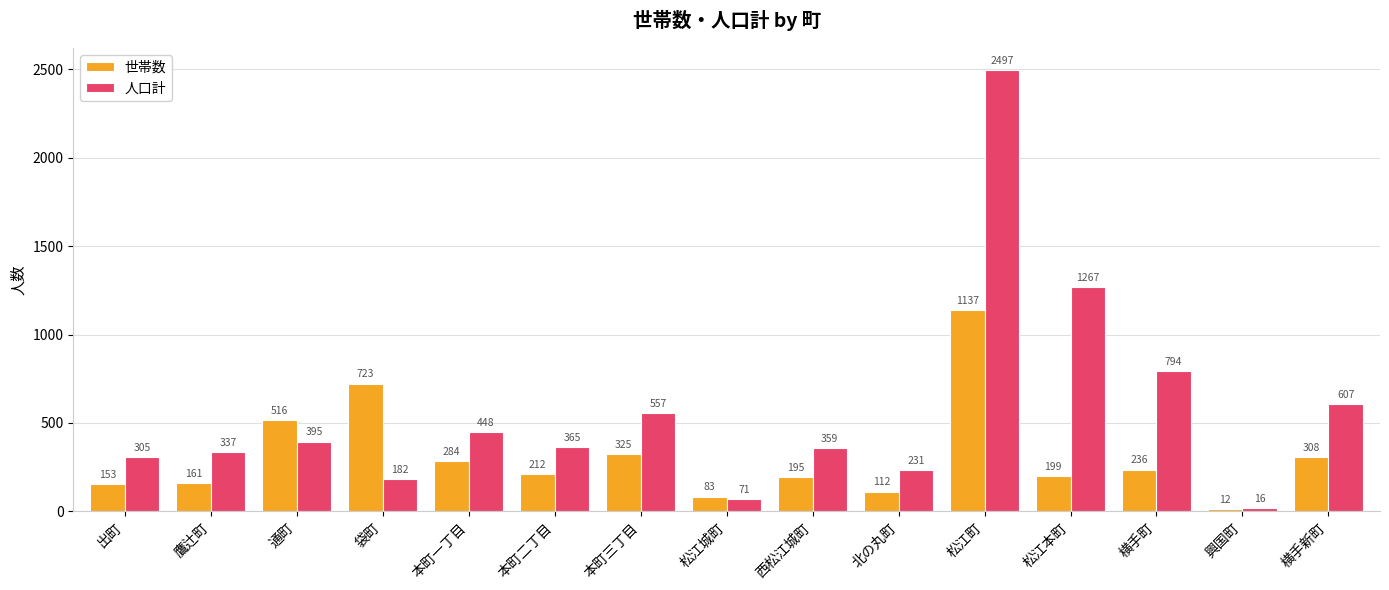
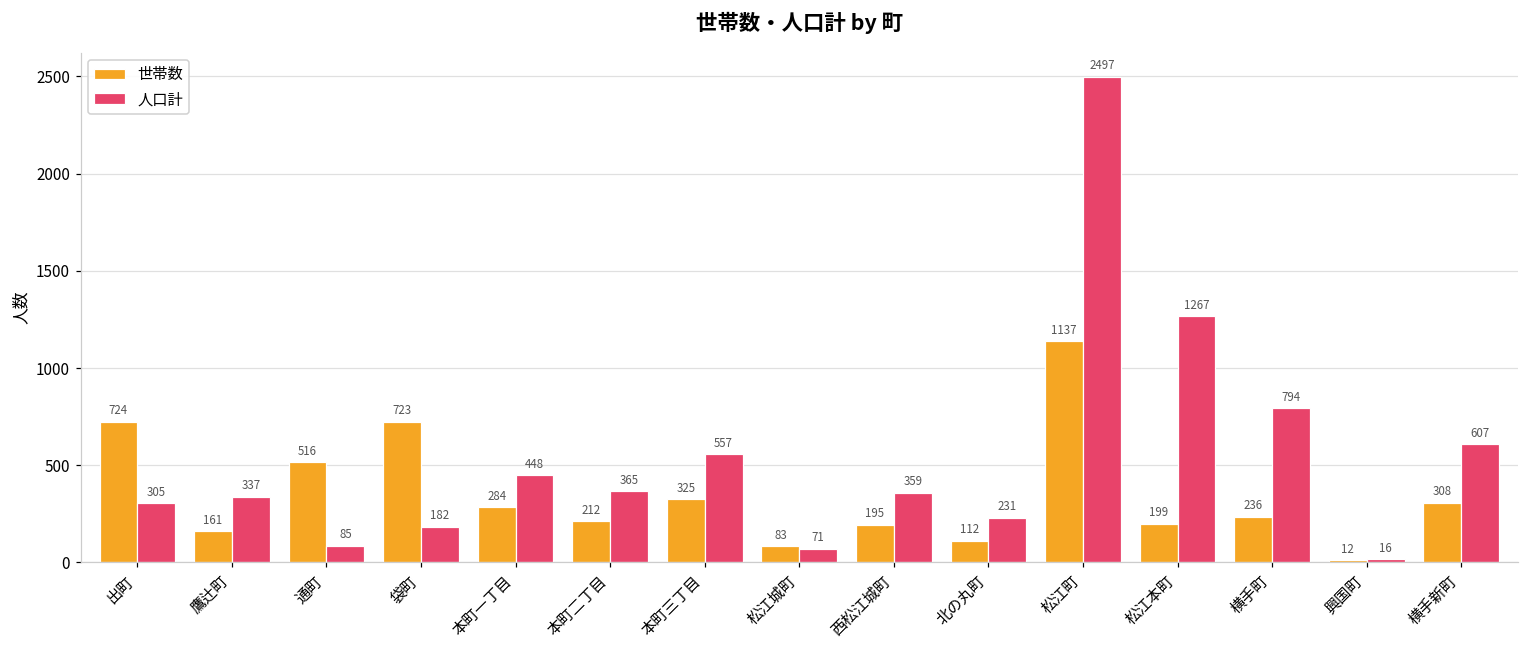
  {
    "世帯数": {
-     "出町": 153,
+     "出町": 724,
      "鷹辻町": 161,
      "通町": 516,
      "袋町": 723,
      "本町一丁目": 284,
      "本町二丁目": 212,
      "本町三丁目": 325,
      "松江城町": 83,
      "西松江城町": 195,
      "北の丸町": 112,
      "松江町": 1137,
      "松江本町": 199,
      "横手町": 236,
      "興国町": 12,
      "横手新町": 308
    },
    "人口計": {
      "出町": 305,
      "鷹辻町": 337,
-     "通町": 395,
+     "通町": 85,
      "袋町": 182,
      "本町一丁目": 448,
      "本町二丁目": 365,
      "本町三丁目": 557,
      "松江城町": 71,
      "西松江城町": 359,
      "北の丸町": 231,
      "松江町": 2497,
      "松江本町": 1267,
      "横手町": 794,
      "興国町": 16,
      "横手新町": 607
    }
  }
